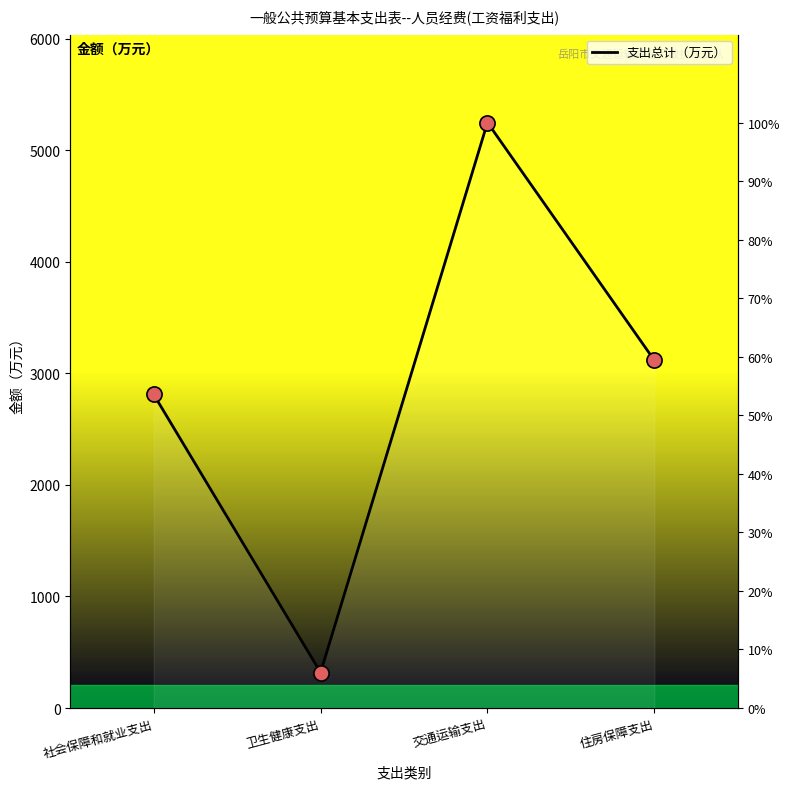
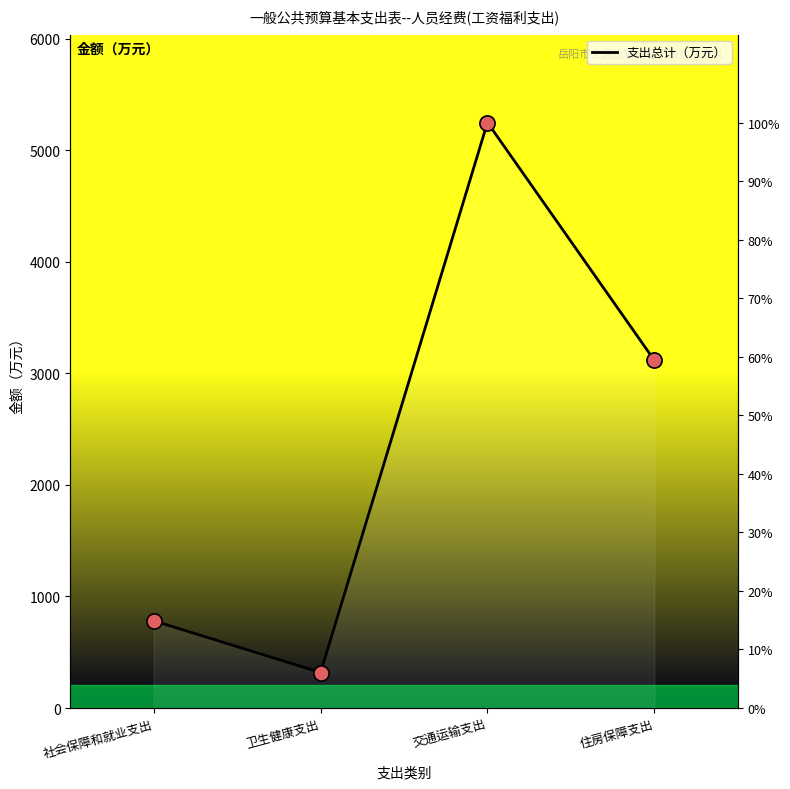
  {
-   "社会保障和就业支出": 2810,
+   "社会保障和就业支出": 780,
    "卫生健康支出": 320,
    "交通运输支出": 5250,
    "住房保障支出": 3120
  }
